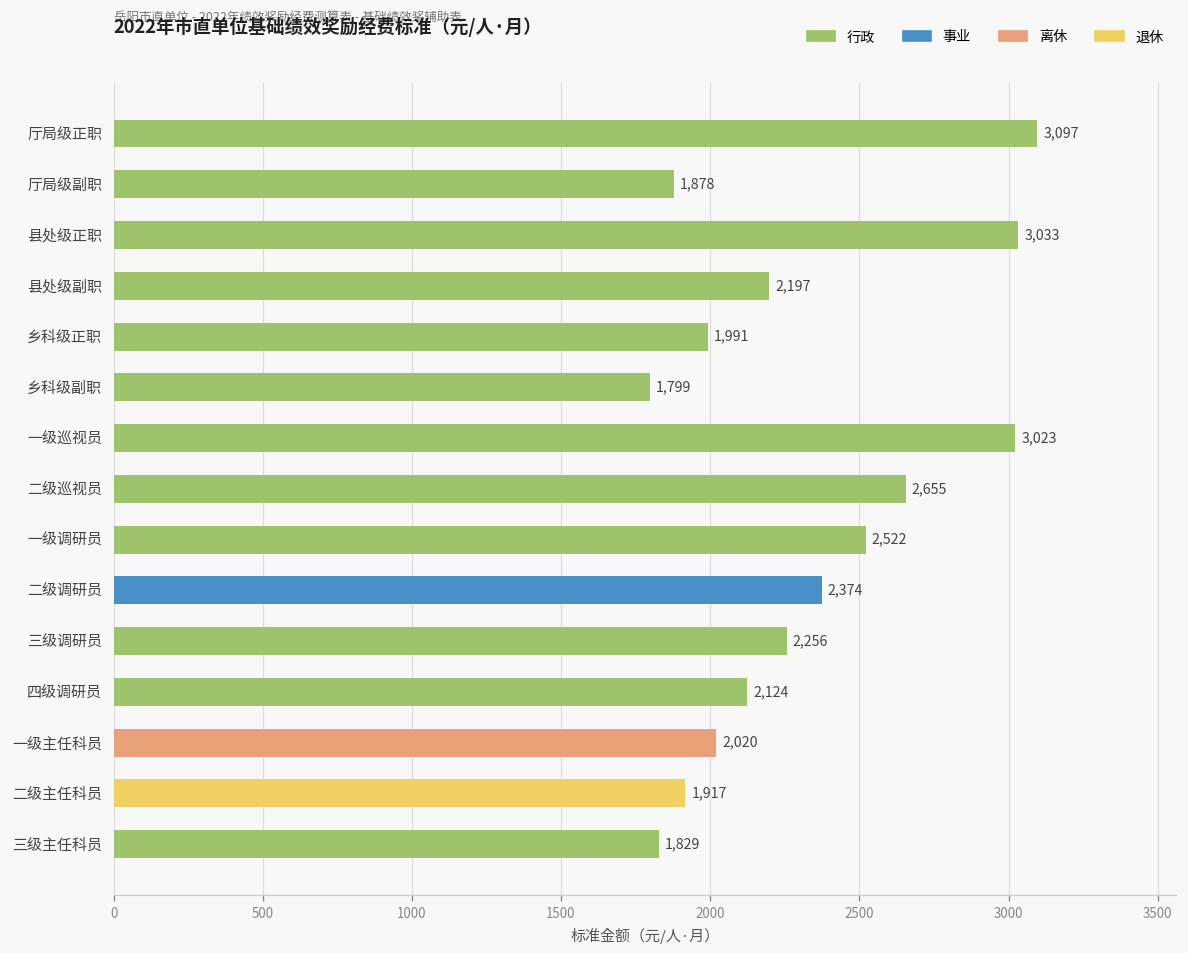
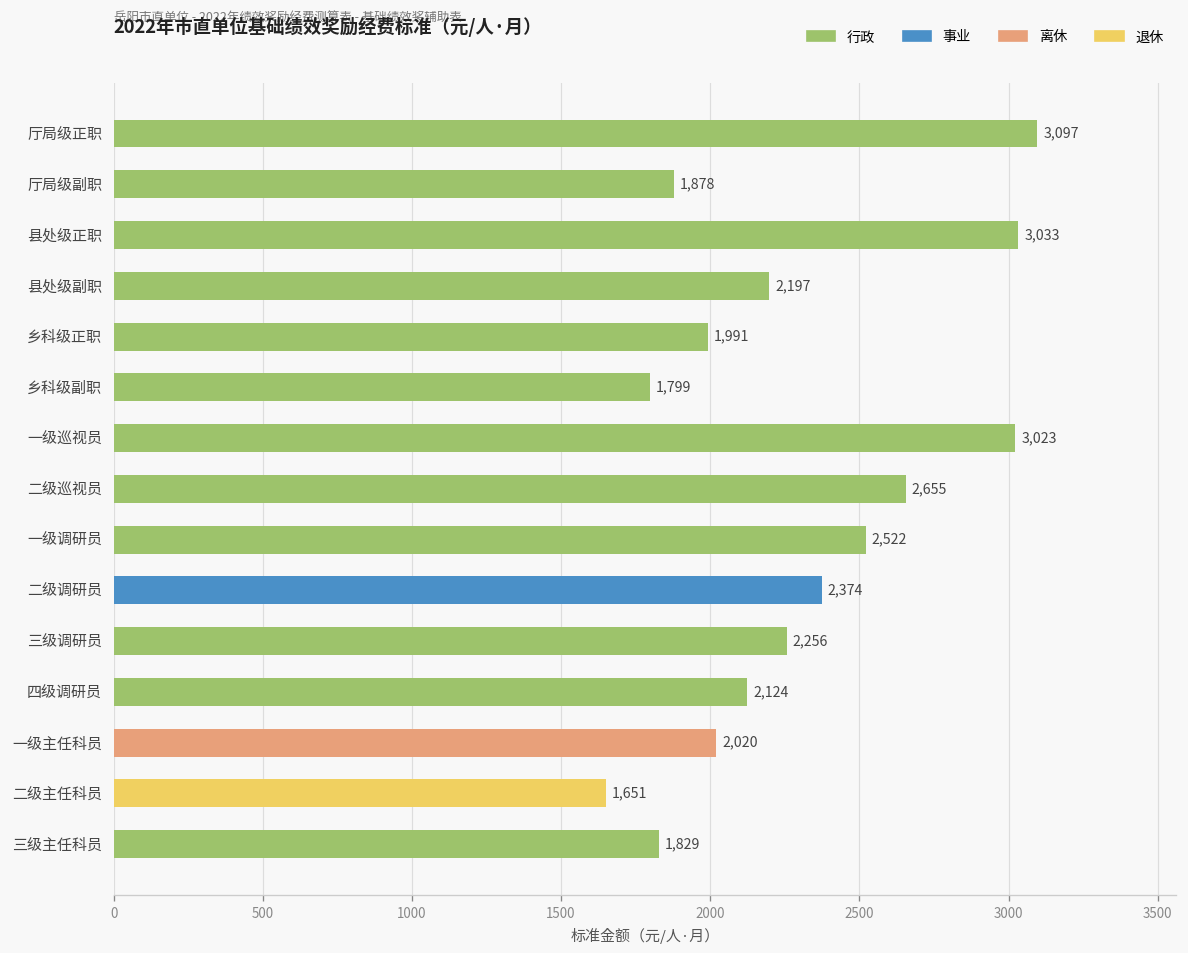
  {
    "厅局级正职": "3,097",
    "厅局级副职": "1,878",
    "县处级正职": "3,033",
    "县处级副职": "2,197",
    "乡科级正职": "1,991",
    "乡科级副职": "1,799",
    "一级巡视员": "3,023",
    "二级巡视员": "2,655",
    "一级调研员": "2,522",
    "二级调研员": "2,374",
    "三级调研员": "2,256",
    "四级调研员": "2,124",
    "一级主任科员": "2,020",
-   "二级主任科员": "1,917",
+   "二级主任科员": "1,651",
    "三级主任科员": "1,829"
  }
